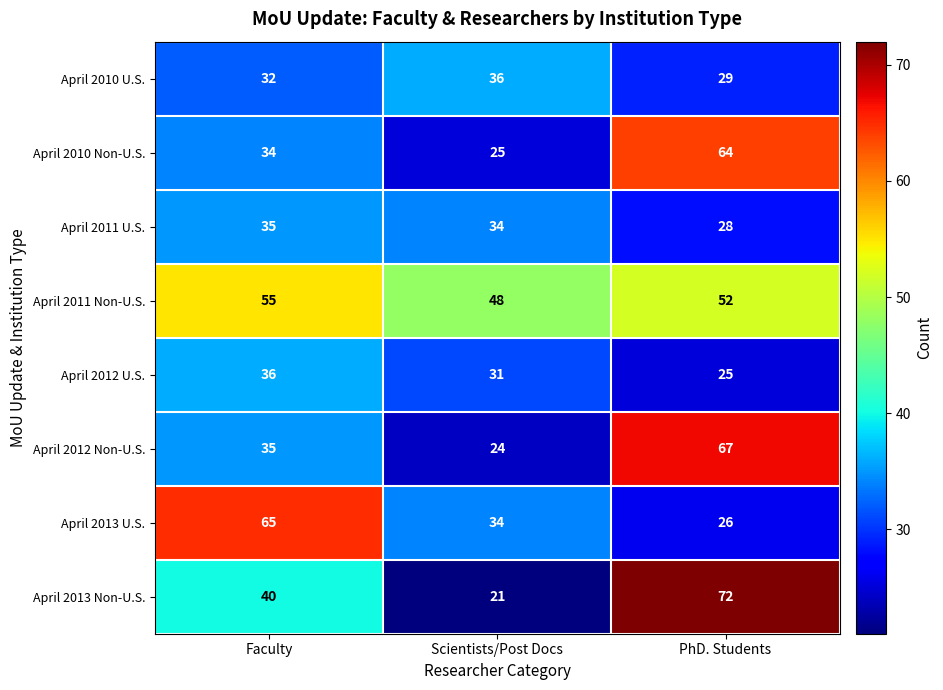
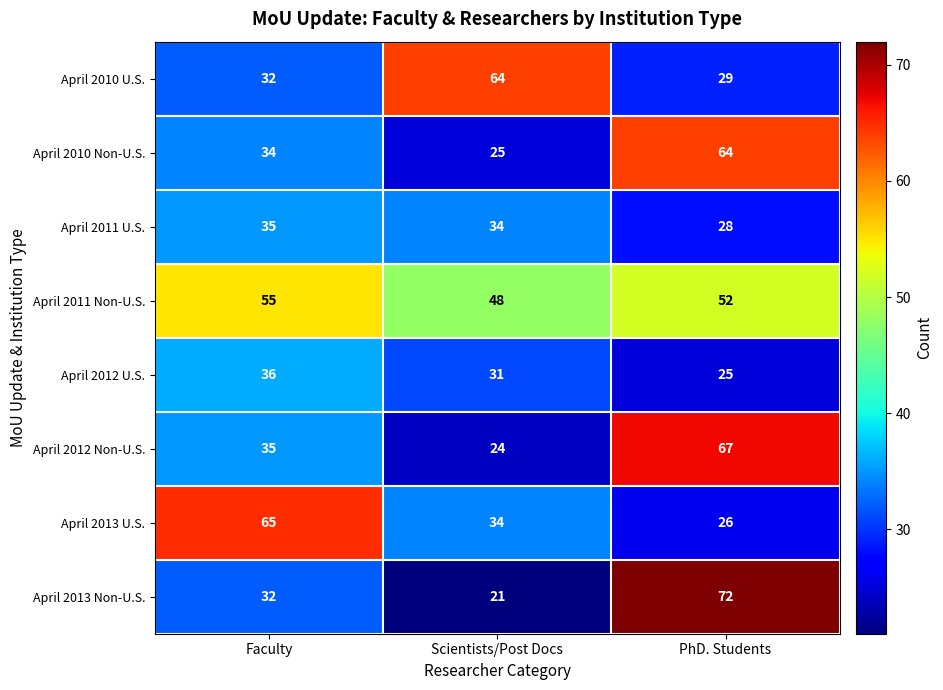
  {
    "April 2010 U.S.": {
      "Faculty": 32,
-     "Scientists/Post Docs": 36,
+     "Scientists/Post Docs": 64,
      "PhD. Students": 29
    },
    "April 2010 Non-U.S.": {
      "Faculty": 34,
      "Scientists/Post Docs": 25,
      "PhD. Students": 64
    },
    "April 2011 U.S.": {
      "Faculty": 35,
      "Scientists/Post Docs": 34,
      "PhD. Students": 28
    },
    "April 2011 Non-U.S.": {
      "Faculty": 55,
      "Scientists/Post Docs": 48,
      "PhD. Students": 52
    },
    "April 2012 U.S.": {
      "Faculty": 36,
      "Scientists/Post Docs": 31,
      "PhD. Students": 25
    },
    "April 2012 Non-U.S.": {
      "Faculty": 35,
      "Scientists/Post Docs": 24,
      "PhD. Students": 67
    },
    "April 2013 U.S.": {
      "Faculty": 65,
      "Scientists/Post Docs": 34,
      "PhD. Students": 26
    },
    "April 2013 Non-U.S.": {
-     "Faculty": 40,
+     "Faculty": 32,
      "Scientists/Post Docs": 21,
      "PhD. Students": 72
    }
  }
